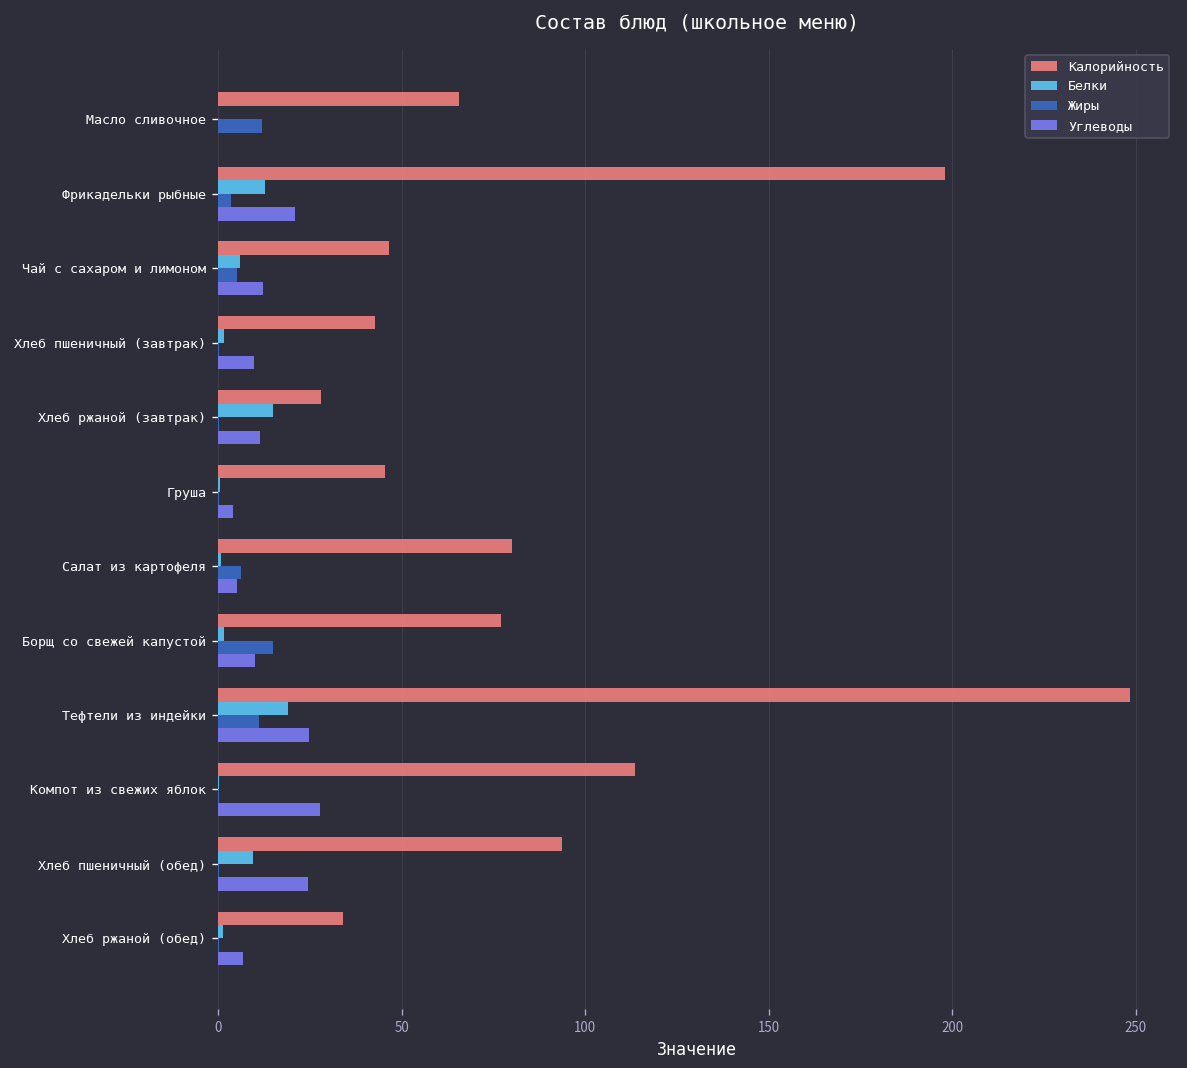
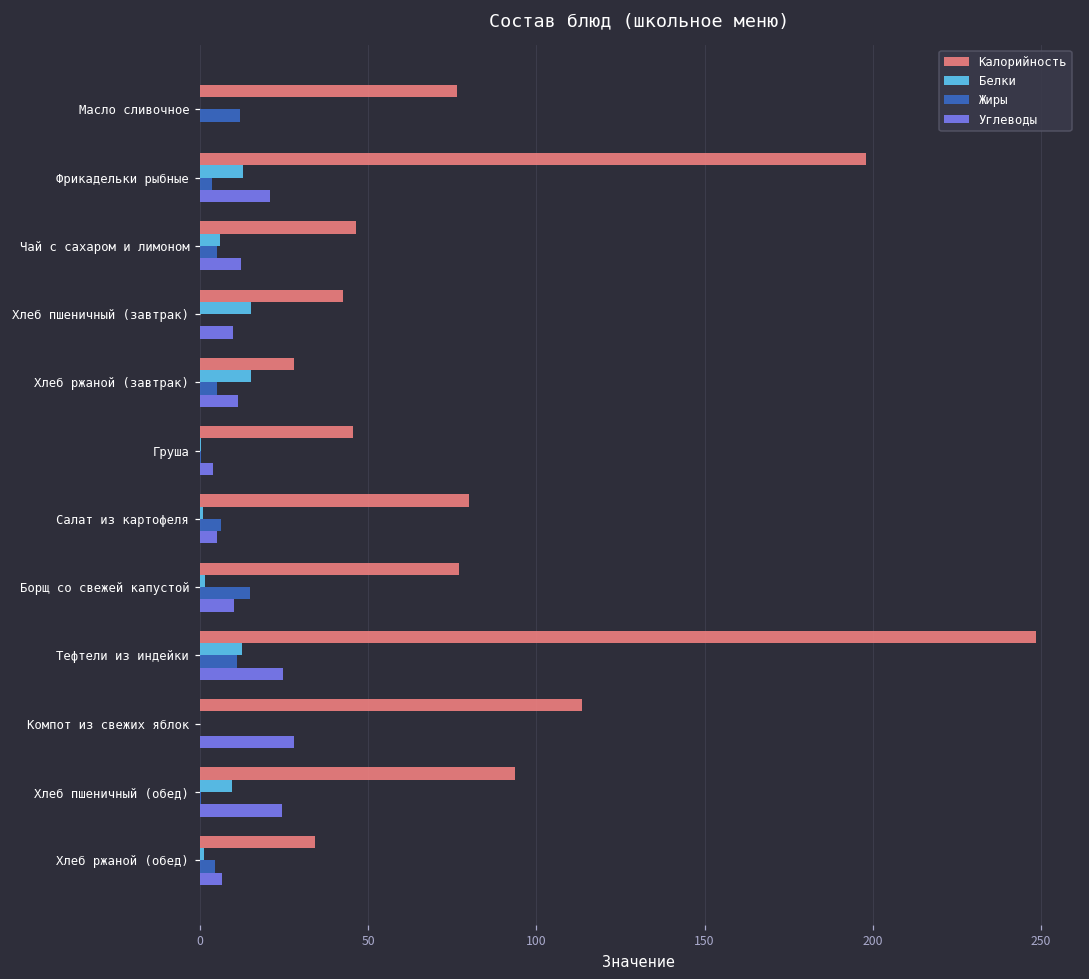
  {
    "Калорийность": {
-     "Масло сливочное": 66,
+     "Масло сливочное": 76,
      "Фрикадельки рыбные": 198,
      "Чай с сахаром и лимоном": 47,
      "Хлеб пшеничный (завтрак)": 43,
      "Хлеб ржаной (завтрак)": 28,
      "Груша": 46,
      "Салат из картофеля": 80,
      "Борщ со свежей капустой": 77,
      "Тефтели из индейки": 249,
      "Компот из свежих яблок": 114,
      "Хлеб пшеничный (обед)": 94,
      "Хлеб ржаной (обед)": 34
    },
    "Белки": {
      "Фрикадельки рыбные": 13,
      "Чай с сахаром и лимоном": 6,
-     "Хлеб пшеничный (завтрак)": 2,
+     "Хлеб пшеничный (завтрак)": 15,
      "Хлеб ржаной (завтрак)": 15,
      "Салат из картофеля": 1,
      "Борщ со свежей капустой": 1,
-     "Тефтели из индейки": 19,
+     "Тефтели из индейки": 13,
      "Хлеб пшеничный (обед)": 9,
      "Хлеб ржаной (обед)": 1
    },
    "Жиры": {
      "Масло сливочное": 12,
      "Фрикадельки рыбные": 4,
      "Чай с сахаром и лимоном": 5,
-     "Хлеб ржаной (завтрак)": 0,
+     "Хлеб ржаной (завтрак)": 5,
      "Салат из картофеля": 6,
      "Борщ со свежей капустой": 15,
      "Тефтели из индейки": 11,
-     "Хлеб ржаной (обед)": 0
+     "Хлеб ржаной (обед)": 5
    },
    "Углеводы": {
      "Фрикадельки рыбные": 21,
      "Чай с сахаром и лимоном": 12,
      "Хлеб пшеничный (завтрак)": 10,
      "Хлеб ржаной (завтрак)": 11,
      "Груша": 4,
      "Салат из картофеля": 5,
      "Борщ со свежей капустой": 10,
      "Тефтели из индейки": 25,
      "Компот из свежих яблок": 28,
      "Хлеб пшеничный (обед)": 24,
      "Хлеб ржаной (обед)": 7
    }
  }
